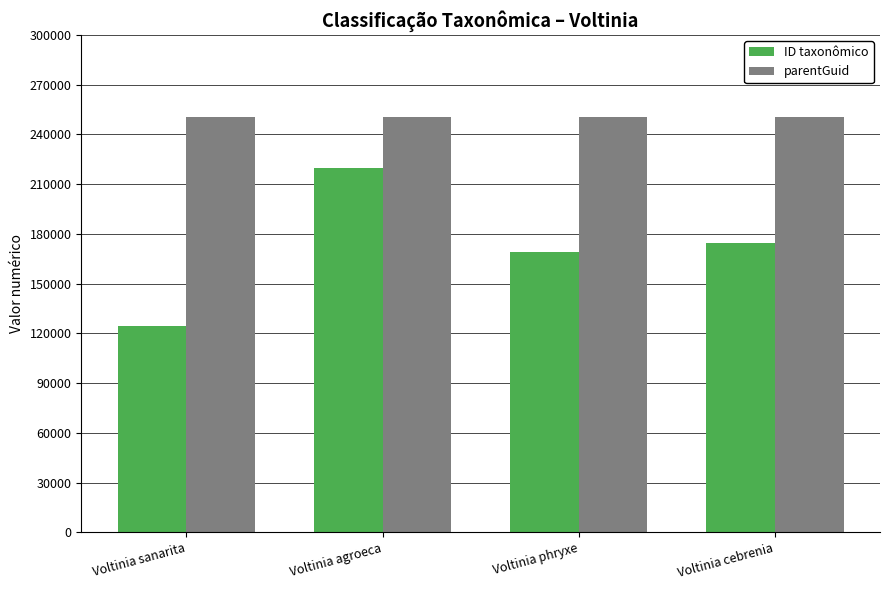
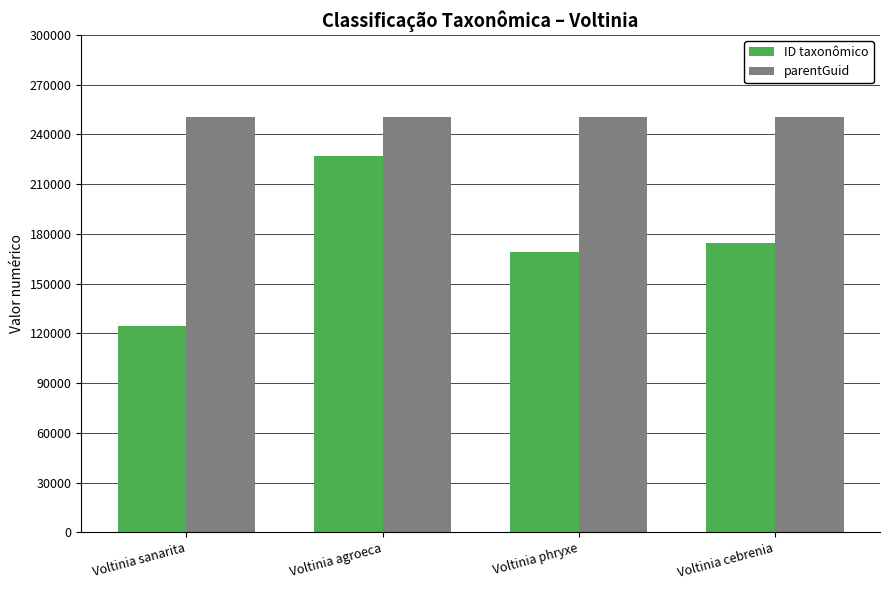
  {
    "ID taxonômico": {
      "Voltinia sanarita": 125000,
-     "Voltinia agroeca": 219000,
+     "Voltinia agroeca": 227000,
      "Voltinia phryxe": 169000,
      "Voltinia cebrenia": 175000
    },
    "parentGuid": {
      "Voltinia sanarita": 251000,
      "Voltinia agroeca": 251000,
      "Voltinia phryxe": 251000,
      "Voltinia cebrenia": 251000
    }
  }
